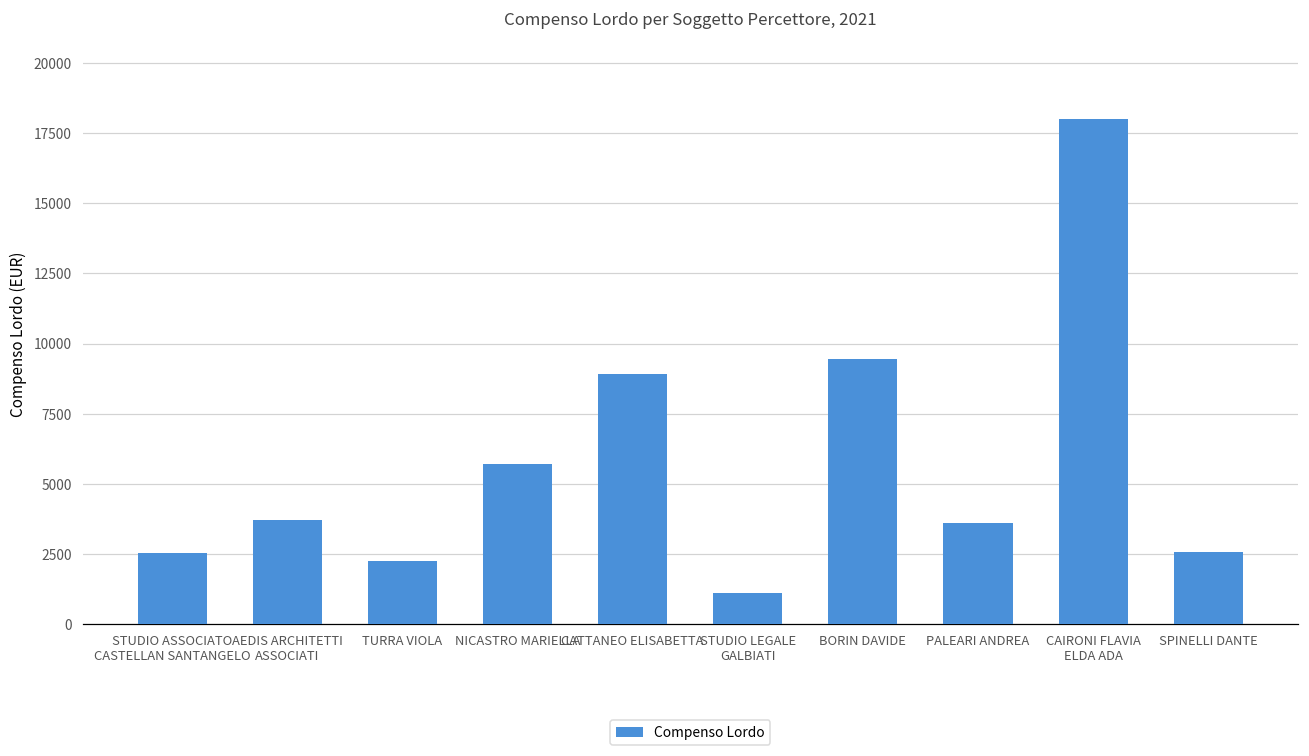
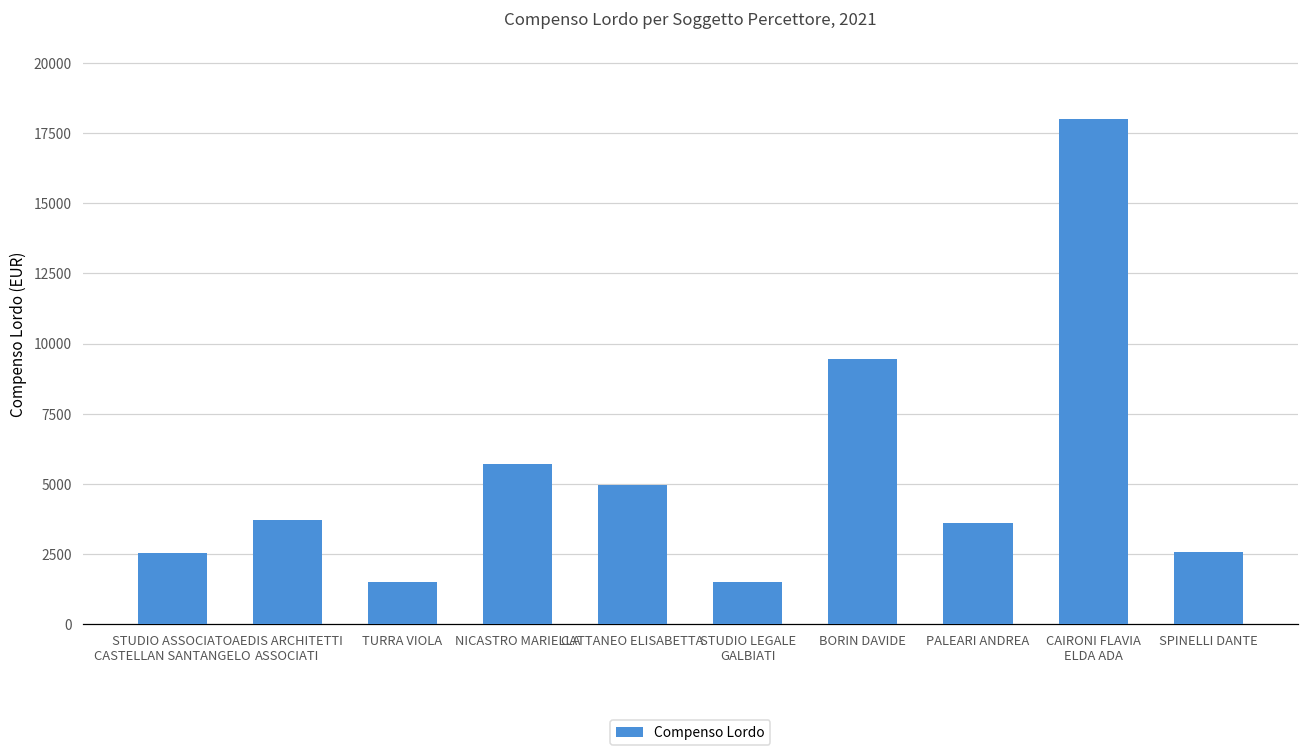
  {
    "STUDIO ASSOCIATO CASTELLAN SANTANGELO": 2500,
-   "TURRA VIOLA": 2200,
-   "CATTANEO ELISABETTA": 8900,
-   "STUDIO LEGALE GALBIATI": 1100,
+   "TURRA VIOLA": 1500,
+   "CATTANEO ELISABETTA": 5000,
+   "STUDIO LEGALE GALBIATI": 1500,
    "BORIN DAVIDE": 9400,
    "PALEARI ANDREA": 3600,
    "CAIRONI FLAVIA ELDA ADA": 18000,
    "SPINELLI DANTE": 2600
  }
